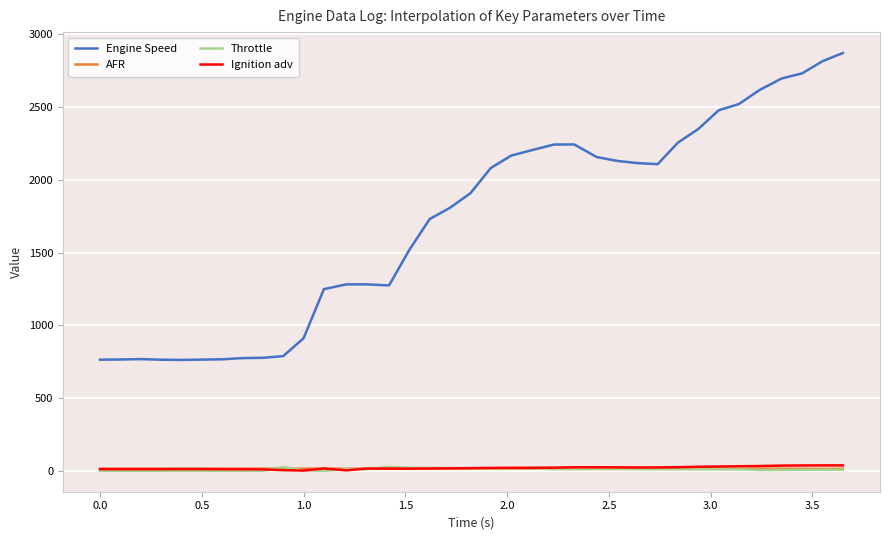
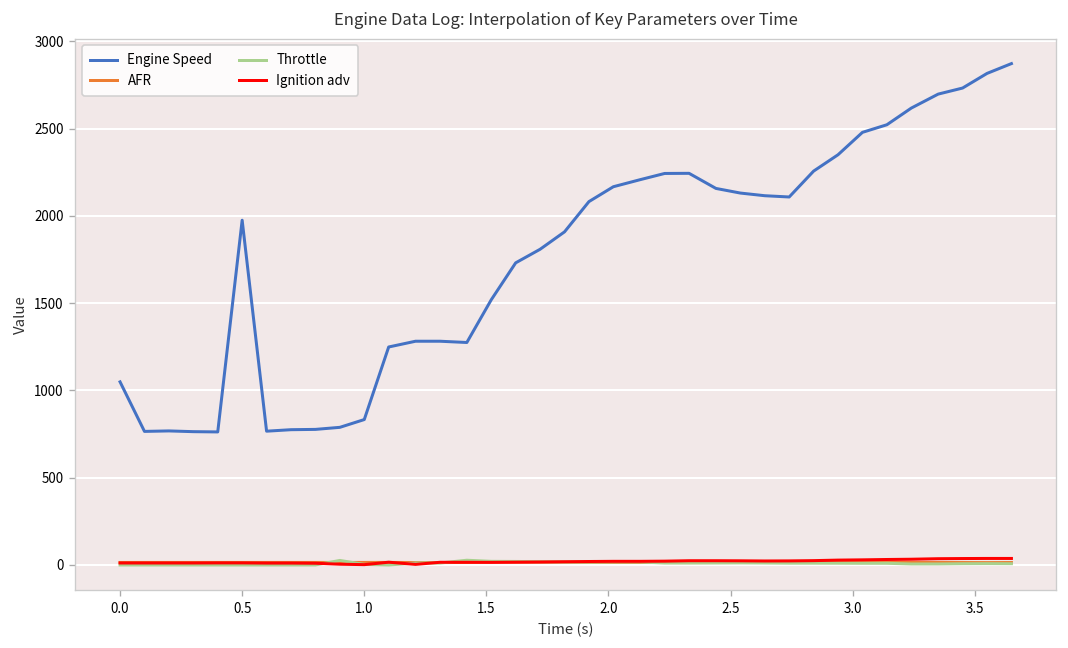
  {
    "Engine Speed": {
-     "0.0": 760,
-     "0.5": 760,
-     "1.0": 910
+     "0.0": 1050,
+     "0.5": 1970,
+     "1.0": 830
    }
  }
